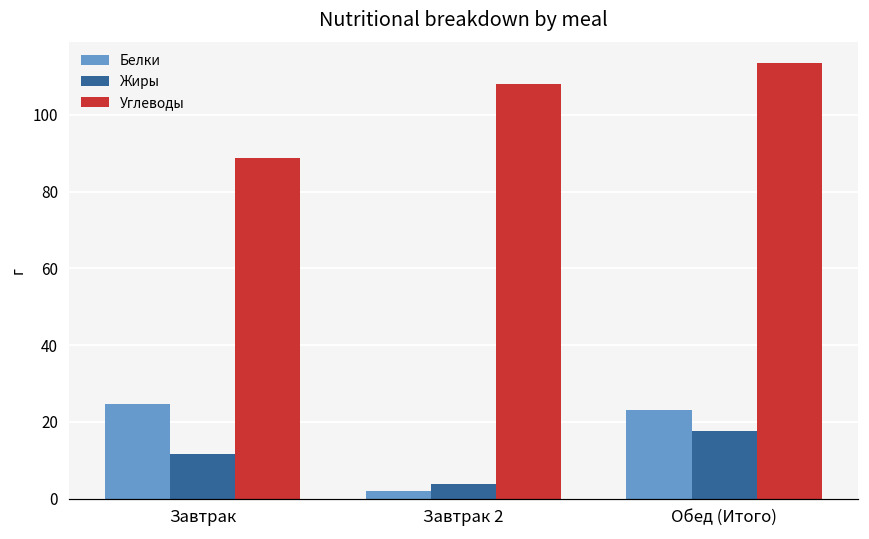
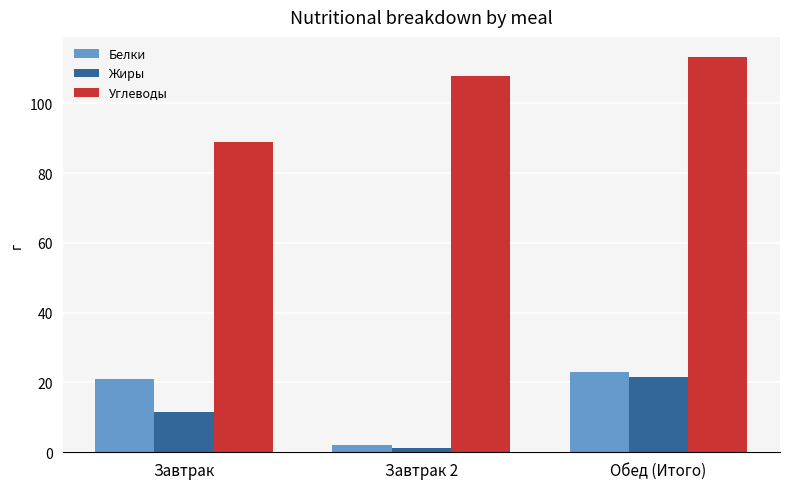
  {
    "Белки": {
-     "Завтрак": 25,
+     "Завтрак": 21,
      "Завтрак 2": 2,
      "Обед (Итого)": 23
    },
    "Жиры": {
      "Завтрак": 12,
-     "Завтрак 2": 4,
-     "Обед (Итого)": 18
+     "Завтрак 2": 1,
+     "Обед (Итого)": 22
    },
    "Углеводы": {
      "Завтрак": 89,
      "Завтрак 2": 108,
      "Обед (Итого)": 113
    }
  }
